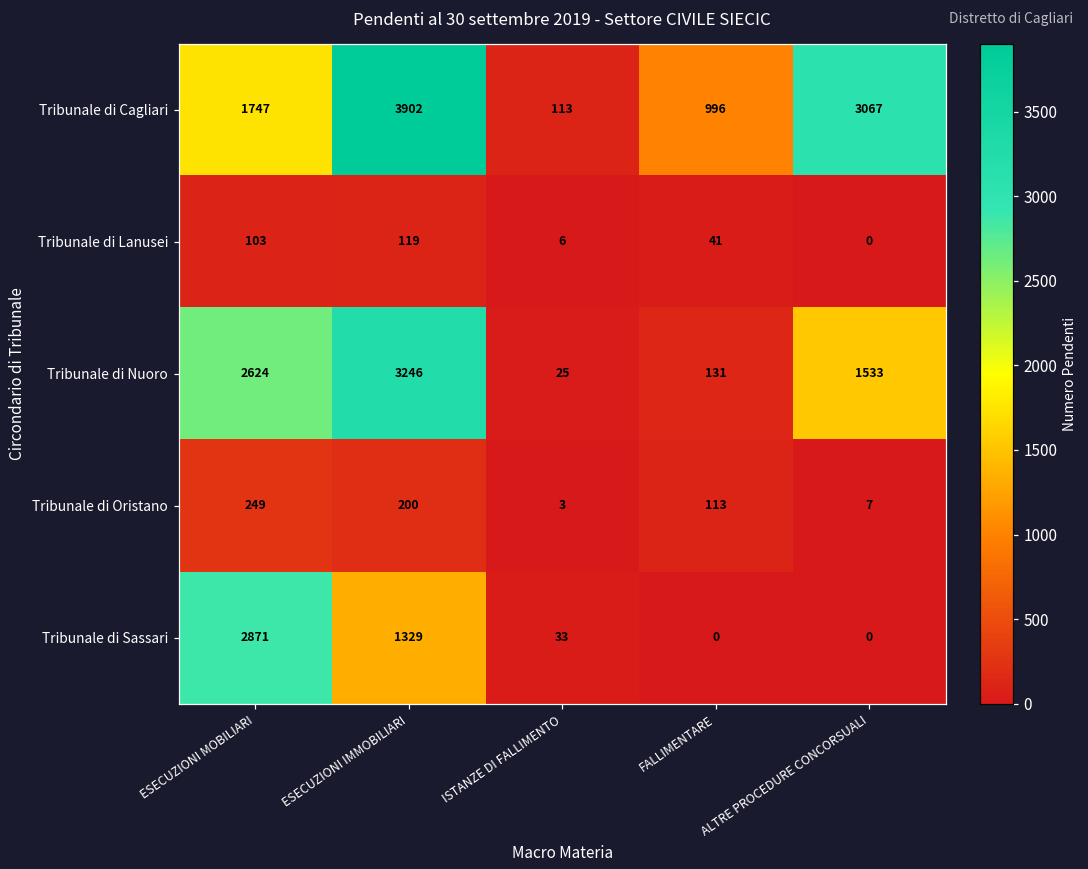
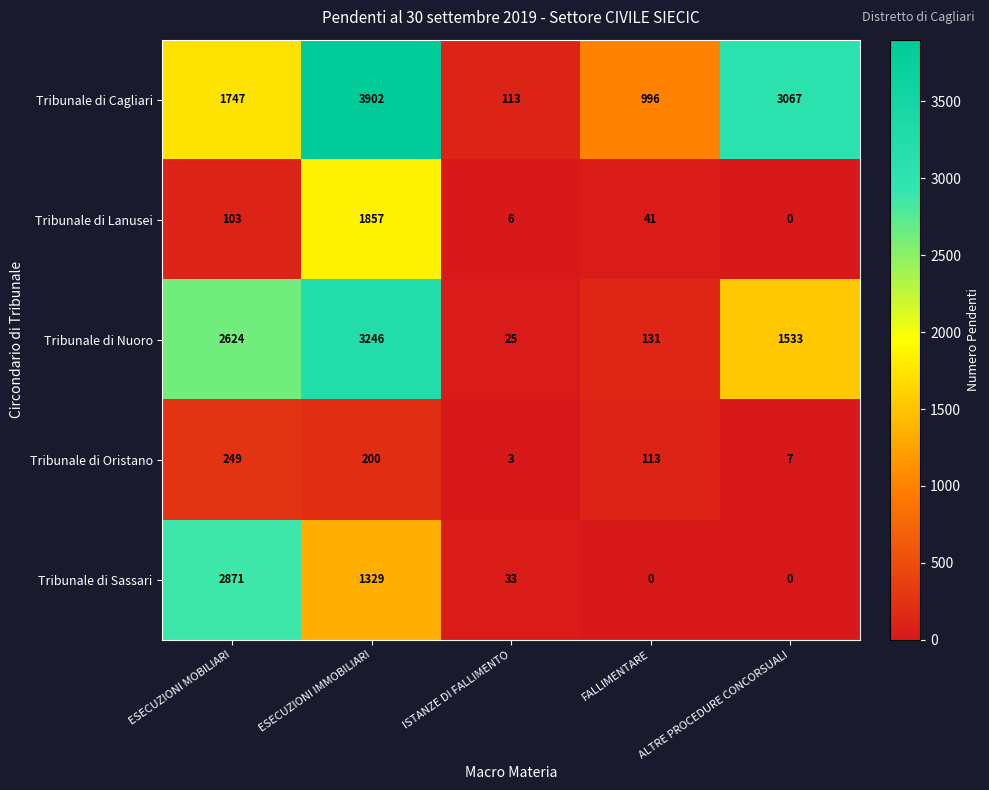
  {
    "Tribunale di Cagliari": {
      "ESECUZIONI MOBILIARI": 1747,
      "ESECUZIONI IMMOBILIARI": 3902,
      "ISTANZE DI FALLIMENTO": 113,
      "FALLIMENTARE": 996,
      "ALTRE PROCEDURE CONCORSUALI": 3067
    },
    "Tribunale di Lanusei": {
      "ESECUZIONI MOBILIARI": 103,
-     "ESECUZIONI IMMOBILIARI": 119,
+     "ESECUZIONI IMMOBILIARI": 1857,
      "ISTANZE DI FALLIMENTO": 6,
      "FALLIMENTARE": 41,
      "ALTRE PROCEDURE CONCORSUALI": 0
    },
    "Tribunale di Nuoro": {
      "ESECUZIONI MOBILIARI": 2624,
      "ESECUZIONI IMMOBILIARI": 3246,
      "ISTANZE DI FALLIMENTO": 25,
      "FALLIMENTARE": 131,
      "ALTRE PROCEDURE CONCORSUALI": 1533
    },
    "Tribunale di Oristano": {
      "ESECUZIONI MOBILIARI": 249,
      "ESECUZIONI IMMOBILIARI": 200,
      "ISTANZE DI FALLIMENTO": 3,
      "FALLIMENTARE": 113,
      "ALTRE PROCEDURE CONCORSUALI": 7
    },
    "Tribunale di Sassari": {
      "ESECUZIONI MOBILIARI": 2871,
      "ESECUZIONI IMMOBILIARI": 1329,
      "ISTANZE DI FALLIMENTO": 33,
      "FALLIMENTARE": 0,
      "ALTRE PROCEDURE CONCORSUALI": 0
    }
  }
